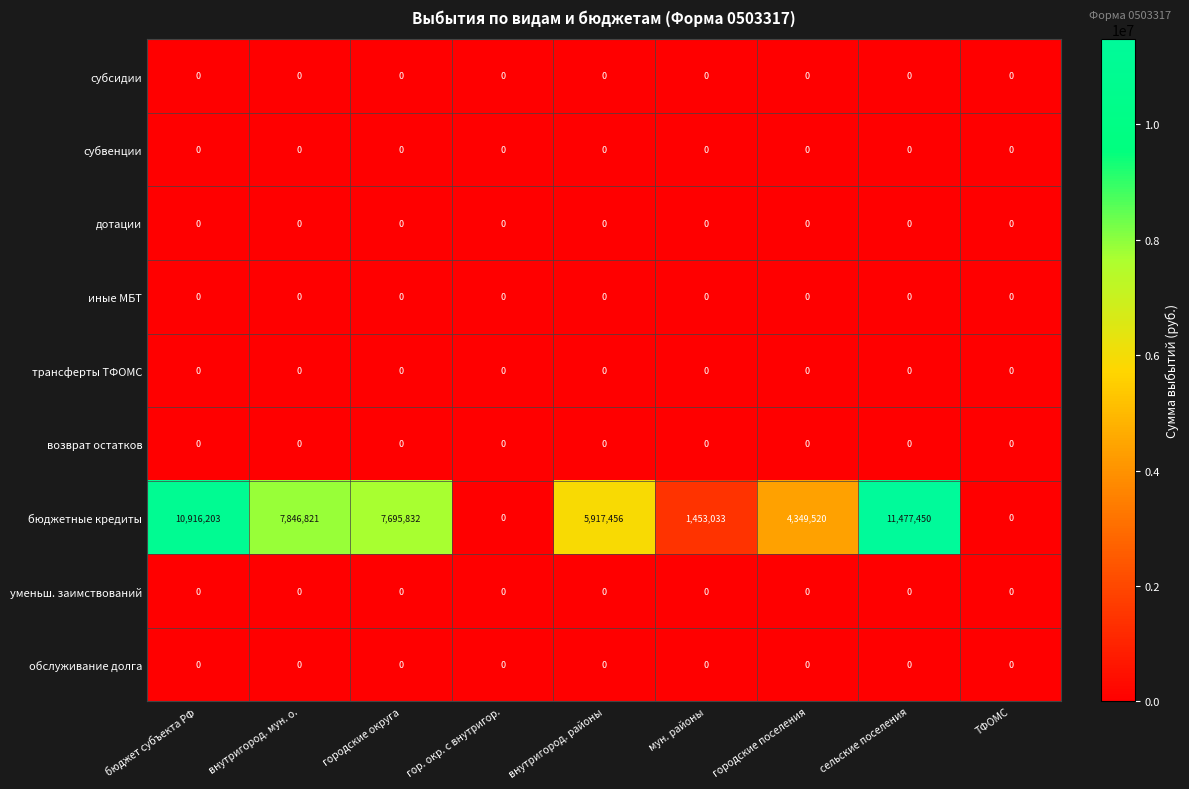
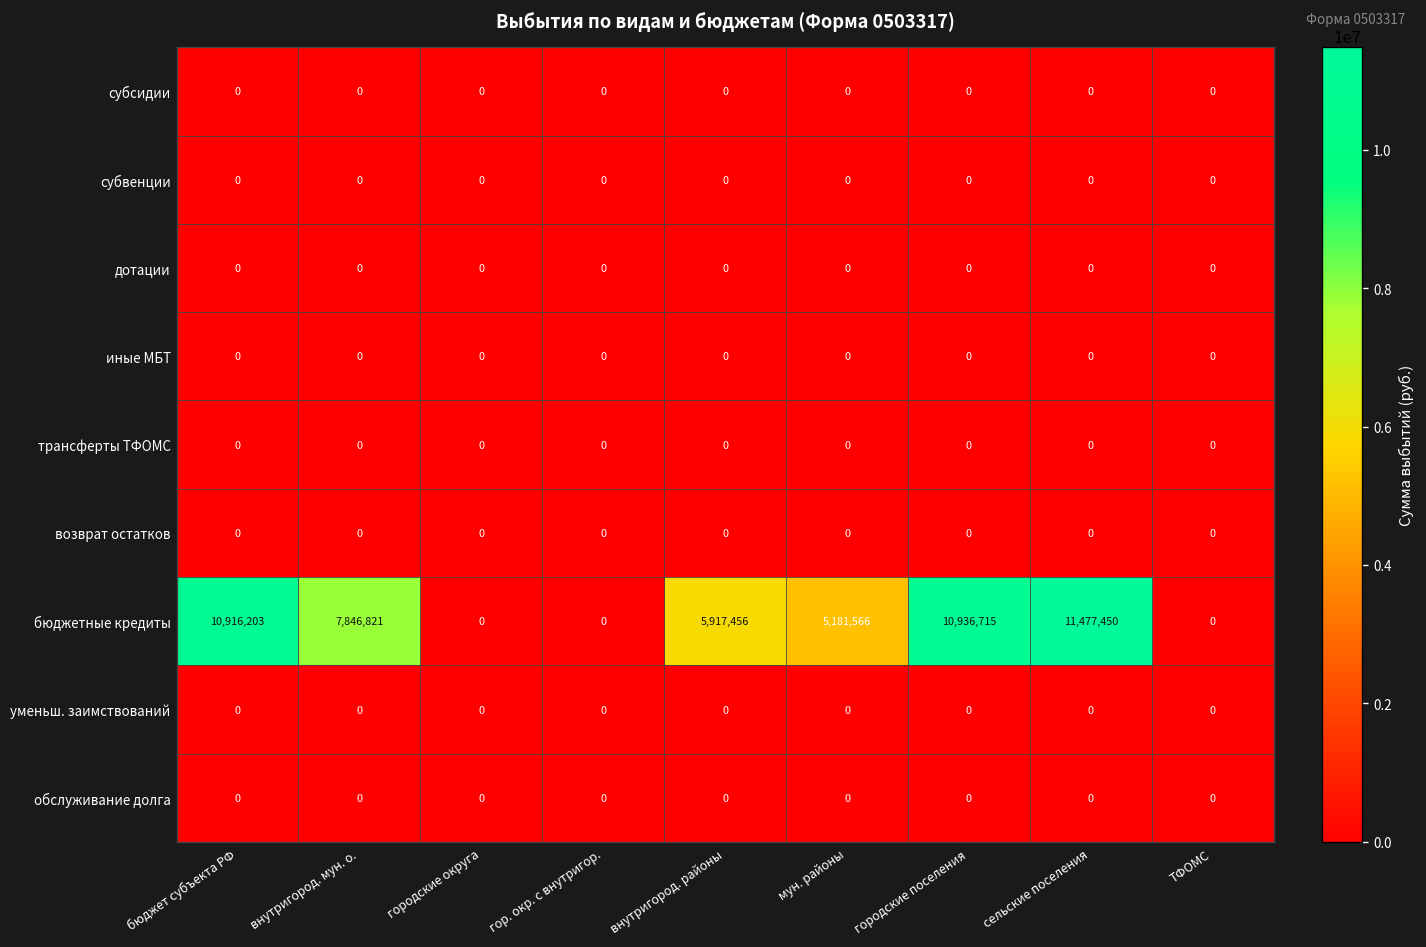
  {
    "субсидии": {
      "бюджет субъекта РФ": "0",
      "внутригород. мун. о.": "0",
      "городские округа": "0",
      "гор. окр. с внутригор.": "0",
      "внутригород. районы": "0",
      "мун. районы": "0",
      "городские поселения": "0",
      "сельские поселения": "0",
      "ТФОМС": "0"
    },
    "субвенции": {
      "бюджет субъекта РФ": "0",
      "внутригород. мун. о.": "0",
      "городские округа": "0",
      "гор. окр. с внутригор.": "0",
      "внутригород. районы": "0",
      "мун. районы": "0",
      "городские поселения": "0",
      "сельские поселения": "0",
      "ТФОМС": "0"
    },
    "дотации": {
      "бюджет субъекта РФ": "0",
      "внутригород. мун. о.": "0",
      "городские округа": "0",
      "гор. окр. с внутригор.": "0",
      "внутригород. районы": "0",
      "мун. районы": "0",
      "городские поселения": "0",
      "сельские поселения": "0",
      "ТФОМС": "0"
    },
    "иные МБТ": {
      "бюджет субъекта РФ": "0",
      "внутригород. мун. о.": "0",
      "городские округа": "0",
      "гор. окр. с внутригор.": "0",
      "внутригород. районы": "0",
      "мун. районы": "0",
      "городские поселения": "0",
      "сельские поселения": "0",
      "ТФОМС": "0"
    },
    "трансферты ТФОМС": {
      "бюджет субъекта РФ": "0",
      "внутригород. мун. о.": "0",
      "городские округа": "0",
      "гор. окр. с внутригор.": "0",
      "внутригород. районы": "0",
      "мун. районы": "0",
      "городские поселения": "0",
      "сельские поселения": "0",
      "ТФОМС": "0"
    },
    "возврат остатков": {
      "бюджет субъекта РФ": "0",
      "внутригород. мун. о.": "0",
      "городские округа": "0",
      "гор. окр. с внутригор.": "0",
      "внутригород. районы": "0",
      "мун. районы": "0",
      "городские поселения": "0",
      "сельские поселения": "0",
      "ТФОМС": "0"
    },
    "бюджетные кредиты": {
      "бюджет субъекта РФ": "10,916,203",
      "внутригород. мун. о.": "7,846,821",
-     "городские округа": "7,695,832",
+     "городские округа": "0",
      "гор. окр. с внутригор.": "0",
      "внутригород. районы": "5,917,456",
-     "мун. районы": "1,453,033",
-     "городские поселения": "4,349,520",
+     "мун. районы": "5,181,566",
+     "городские поселения": "10,936,715",
      "сельские поселения": "11,477,450",
      "ТФОМС": "0"
    },
    "уменьш. заимствований": {
      "бюджет субъекта РФ": "0",
      "внутригород. мун. о.": "0",
      "городские округа": "0",
      "гор. окр. с внутригор.": "0",
      "внутригород. районы": "0",
      "мун. районы": "0",
      "городские поселения": "0",
      "сельские поселения": "0",
      "ТФОМС": "0"
    },
    "обслуживание долга": {
      "бюджет субъекта РФ": "0",
      "внутригород. мун. о.": "0",
      "городские округа": "0",
      "гор. окр. с внутригор.": "0",
      "внутригород. районы": "0",
      "мун. районы": "0",
      "городские поселения": "0",
      "сельские поселения": "0",
      "ТФОМС": "0"
    }
  }
